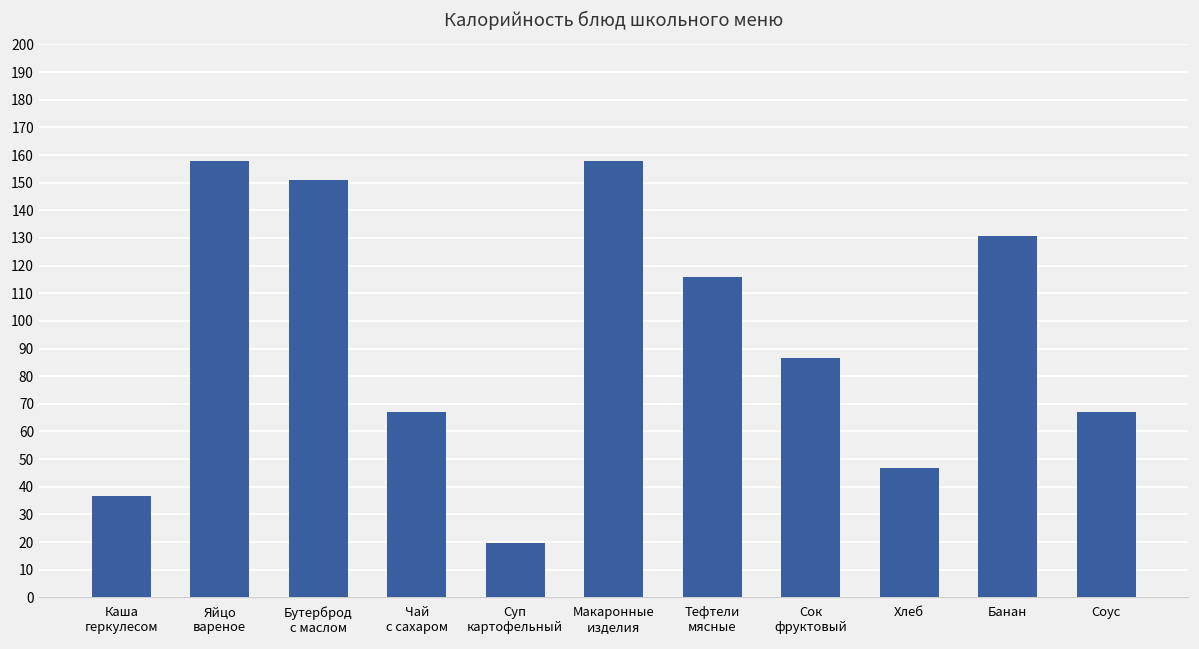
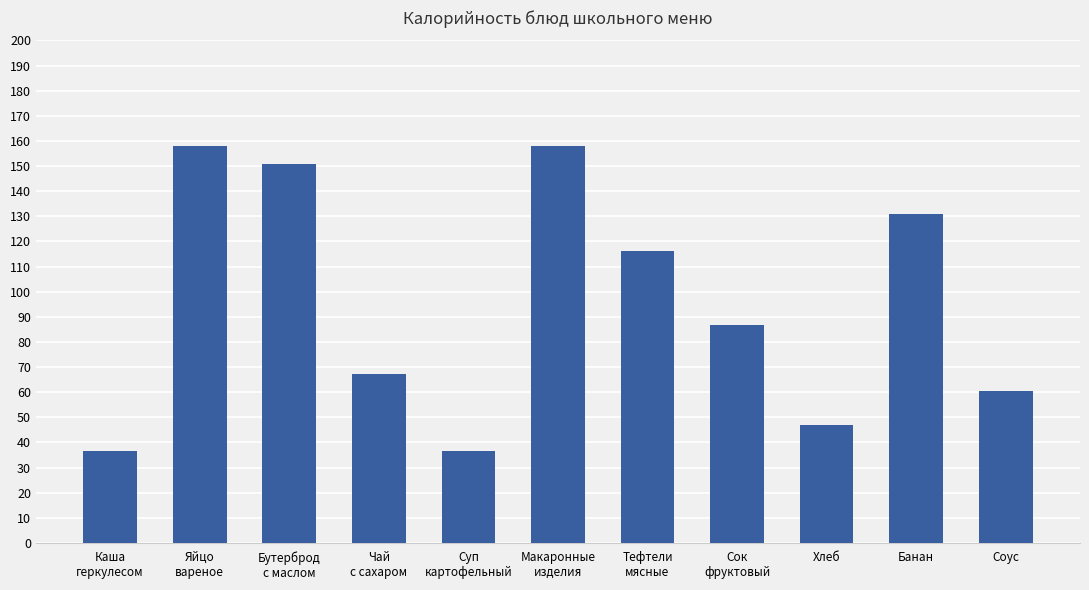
  {
    "Каша геркулесом": 37,
    "Яйцо вареное": 158,
    "Бутерброд с маслом": 151,
    "Чай с сахаром": 67,
-   "Суп картофельный": 20,
+   "Суп картофельный": 37,
    "Макаронные изделия": 158,
    "Тефтели мясные": 116,
    "Сок фруктовый": 87,
    "Хлеб": 47,
    "Банан": 131,
-   "Соус": 67
+   "Соус": 60
  }
